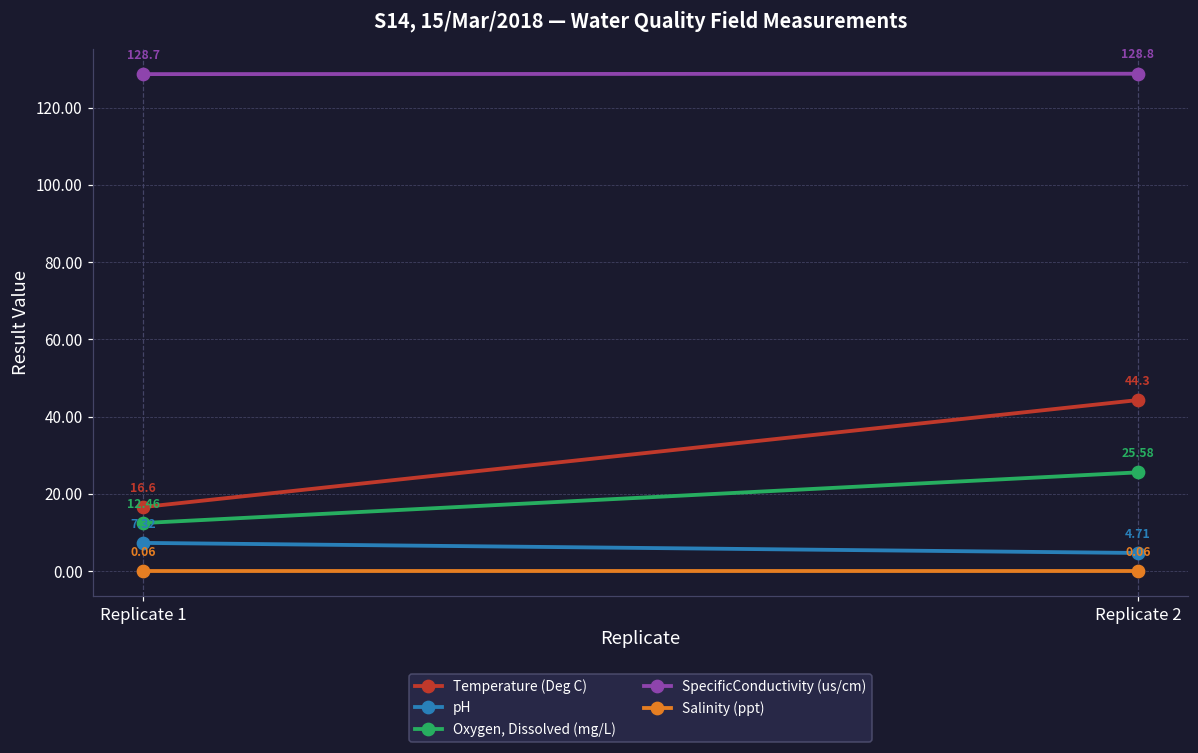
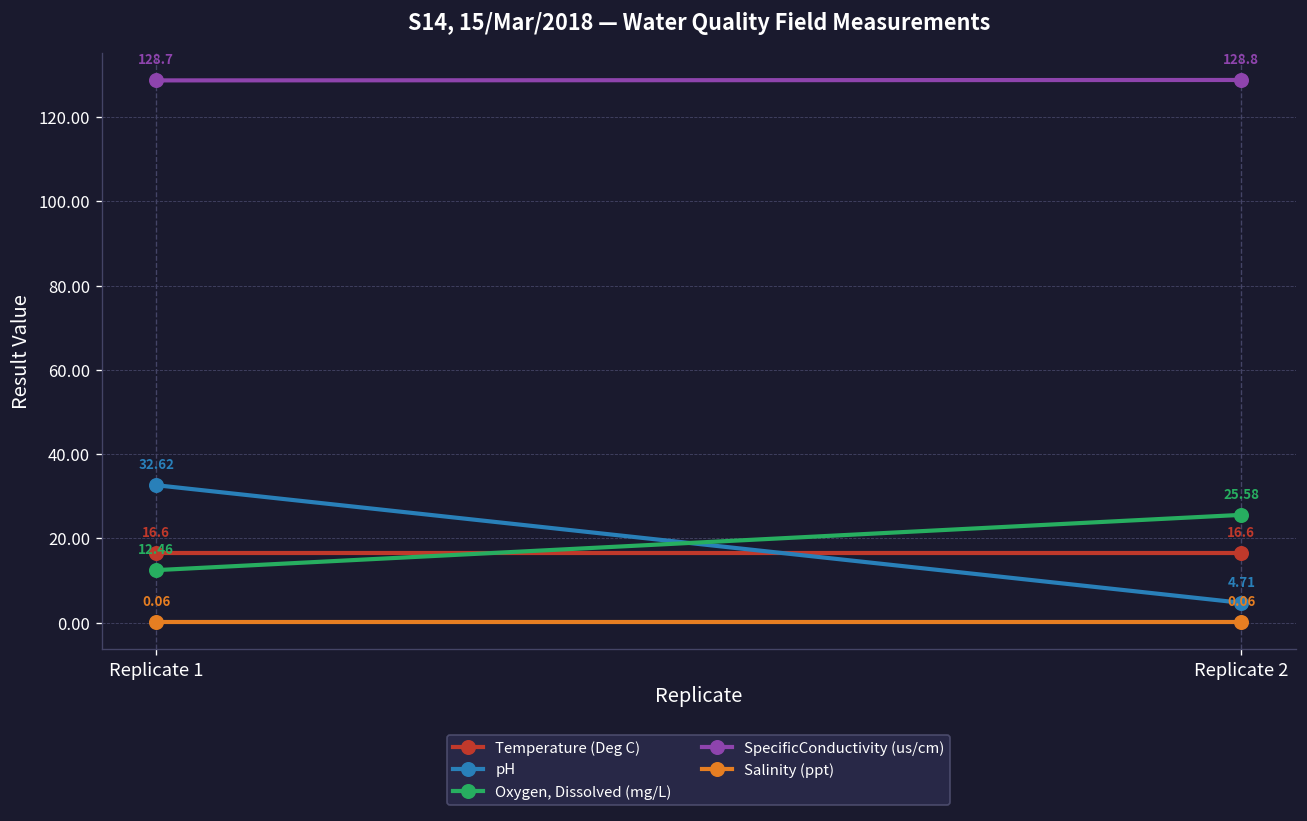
  {
    "Temperature (Deg C)": {
      "Replicate 1": 16.6,
-     "Replicate 2": 44.3
+     "Replicate 2": 16.6
    },
    "pH": {
-     "Replicate 1": 7.32,
+     "Replicate 1": 32.62,
      "Replicate 2": 4.71
    },
    "Oxygen, Dissolved (mg/L)": {
      "Replicate 2": 25.58
    },
    "SpecificConductivity (us/cm)": {
      "Replicate 1": 128.7,
      "Replicate 2": 128.8
    },
    "Salinity (ppt)": {
      "Replicate 1": 0.06
    }
  }
